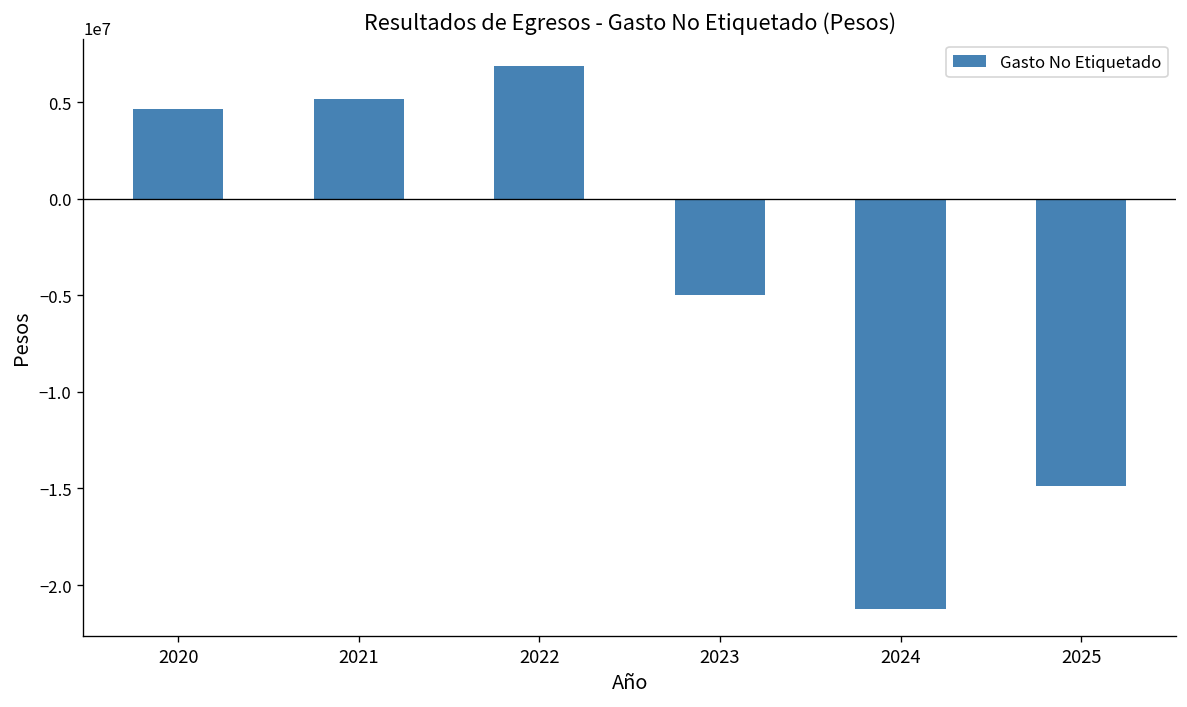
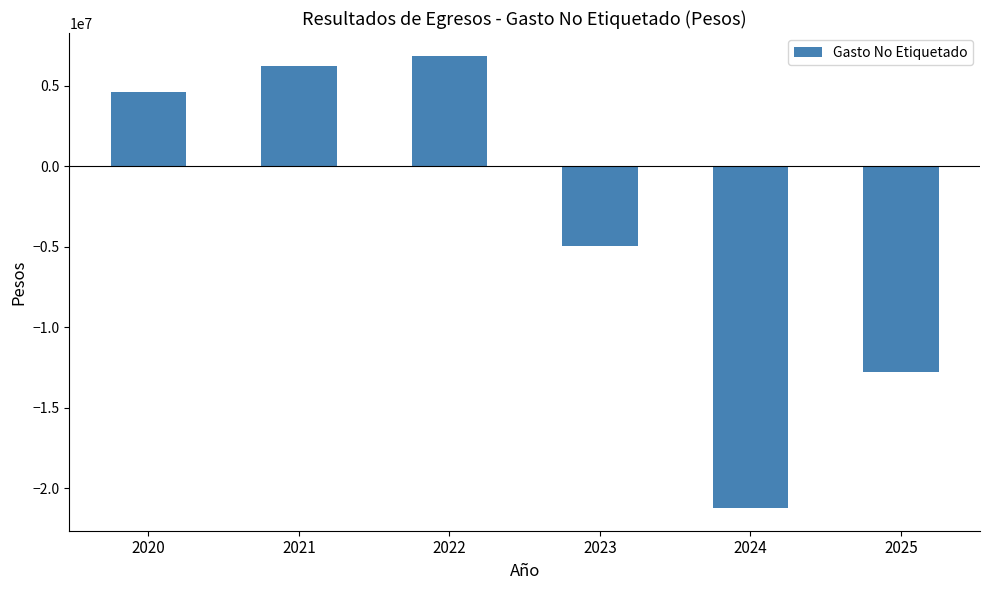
  {
    "2020": 4600000,
-   "2021": 5200000,
+   "2021": 6200000,
    "2022": 6900000,
    "2023": -5000000,
    "2024": -21200000,
-   "2025": -14900000
+   "2025": -12700000
  }
